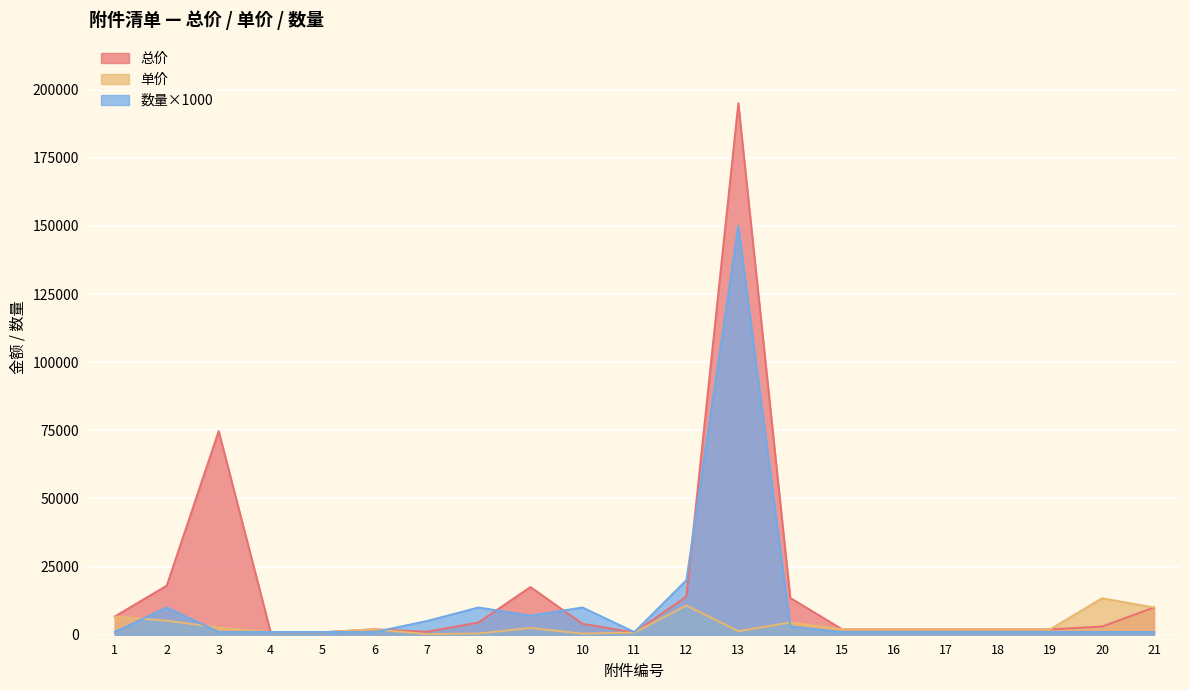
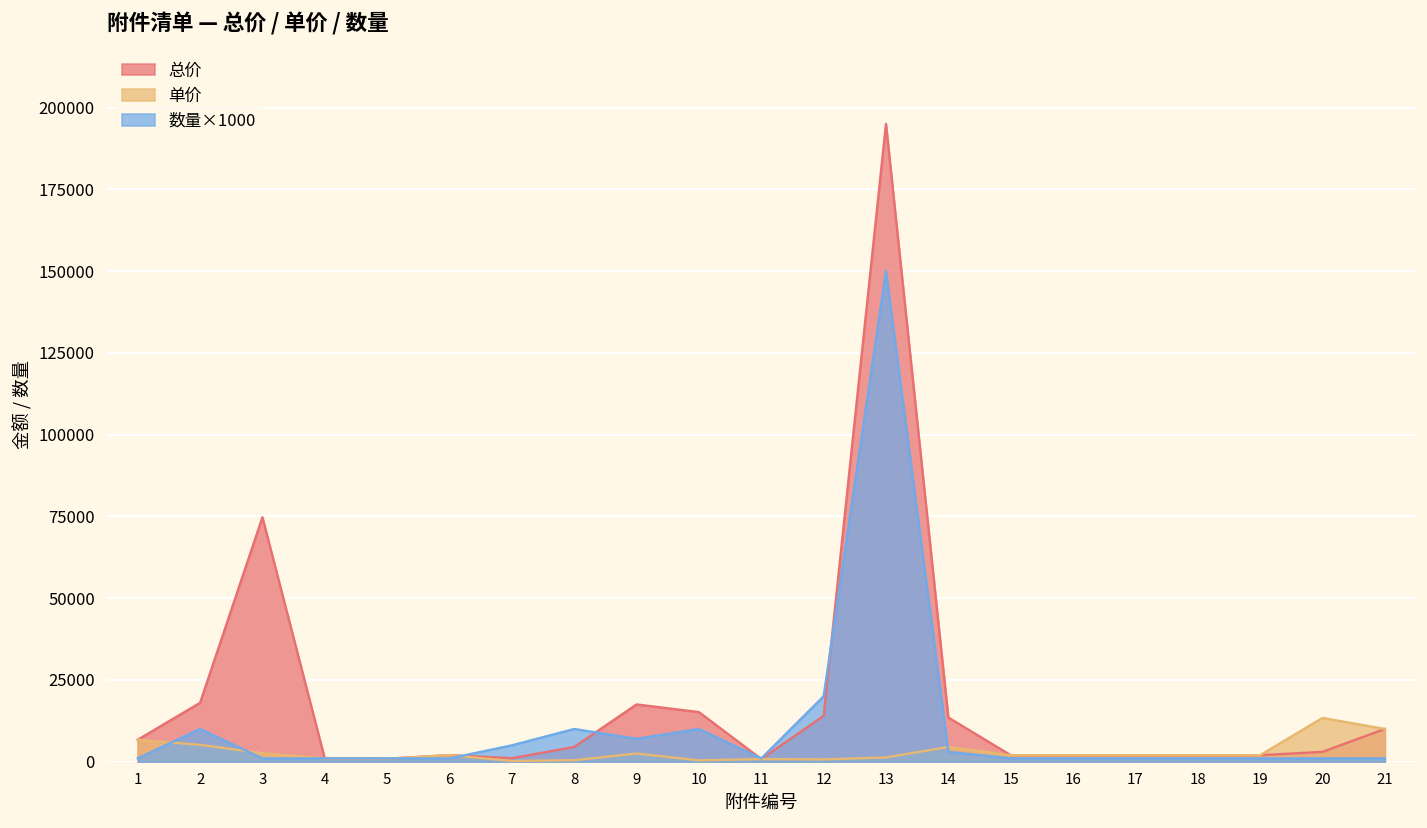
  {
    "总价": {
      "2": 18000,
      "3": 75000,
      "8": 5000,
      "9": 18000,
-     "10": 4000,
+     "10": 15000,
      "12": 14000,
      "13": 195000,
      "14": 14000,
      "20": 3000
    },
    "单价": {
      "2": 5000,
      "3": 3000,
      "8": 0,
      "9": 3000,
      "10": 0,
-     "12": 11000,
+     "12": 1000,
      "13": 1000,
      "14": 5000,
      "20": 13000
    },
    "数量×1000": {
      "1": 1000,
      "2": 10000,
      "3": 1000,
      "6": 1000,
      "7": 5000,
      "8": 10000,
      "9": 7000,
      "10": 10000,
      "12": 20000,
      "13": 150000,
      "14": 3000,
      "15": 1000,
      "16": 1000,
      "17": 1000,
      "18": 1000,
      "19": 1000,
      "20": 1000,
      "21": 1000
    }
  }
